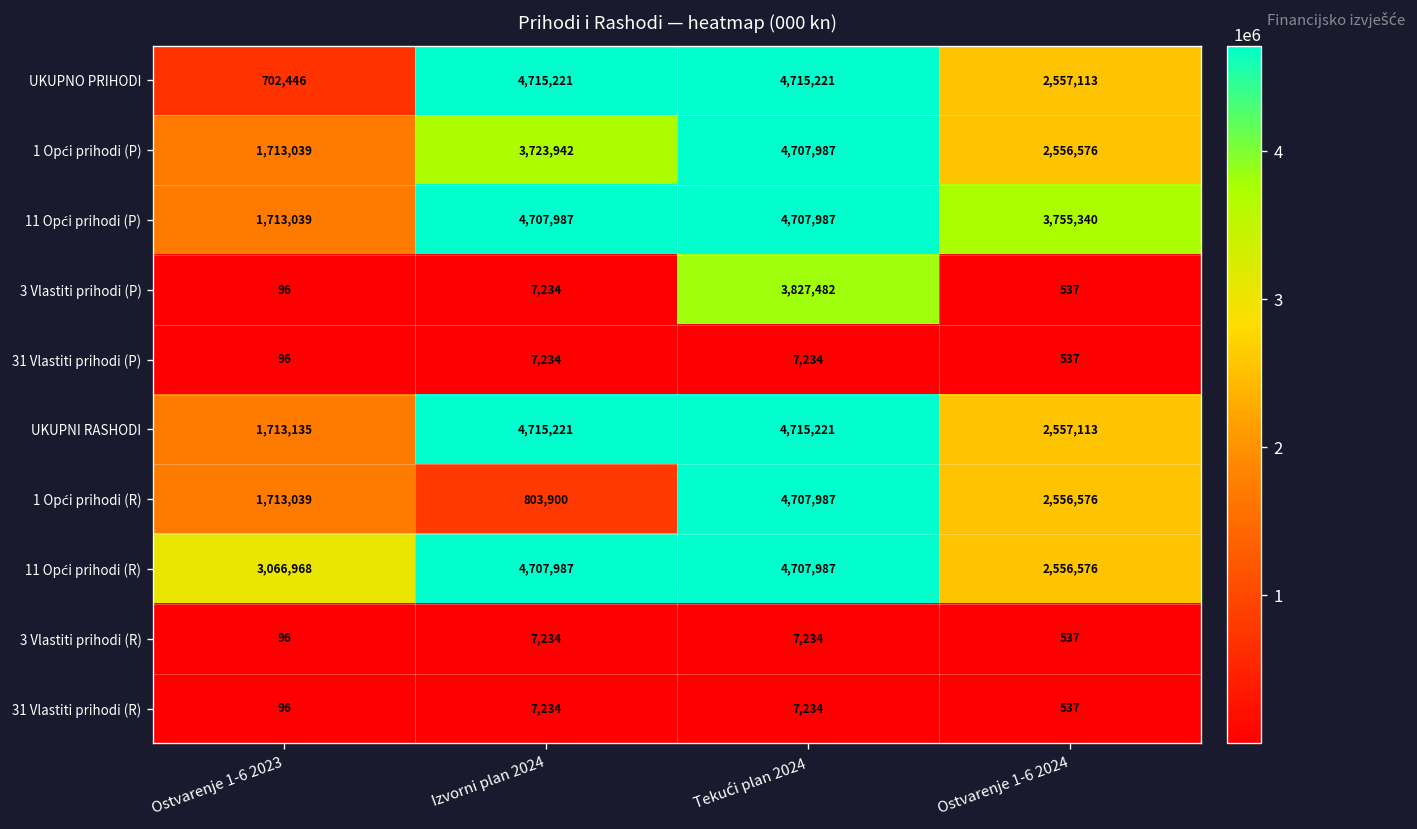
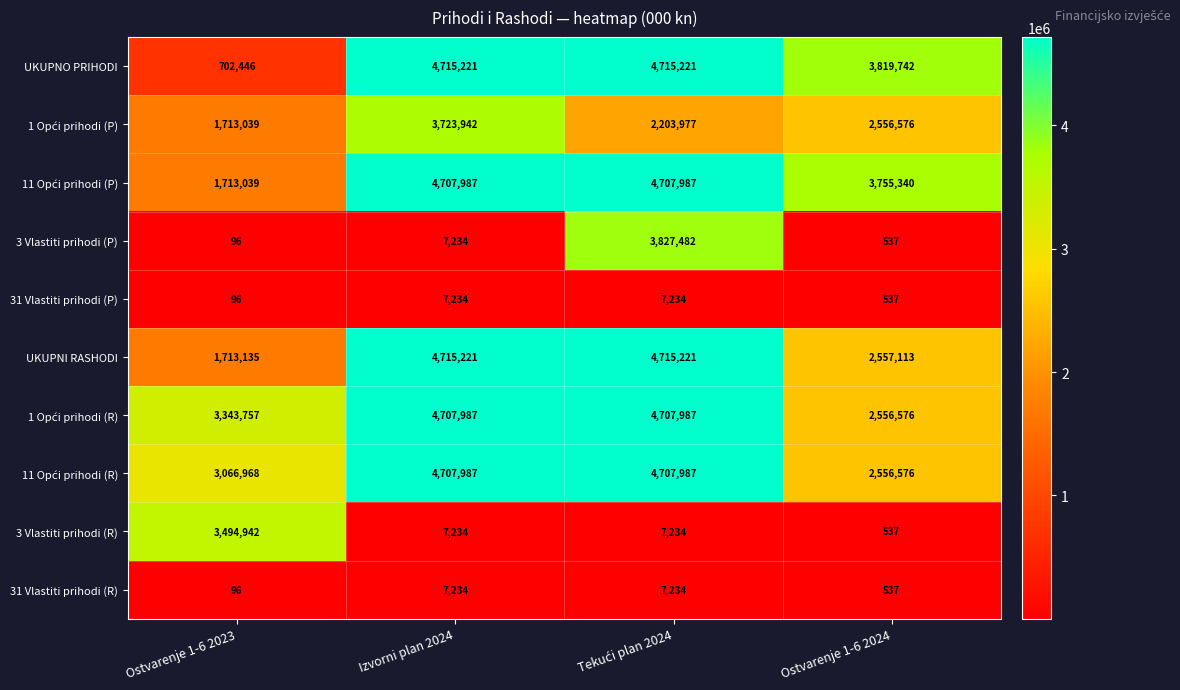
  {
    "UKUPNO PRIHODI": {
      "Ostvarenje 1-6 2023": "702,446",
      "Izvorni plan 2024": "4,715,221",
      "Tekući plan 2024": "4,715,221",
-     "Ostvarenje 1-6 2024": "2,557,113"
+     "Ostvarenje 1-6 2024": "3,819,742"
    },
    "1 Opći prihodi (P)": {
      "Ostvarenje 1-6 2023": "1,713,039",
      "Izvorni plan 2024": "3,723,942",
-     "Tekući plan 2024": "4,707,987",
+     "Tekući plan 2024": "2,203,977",
      "Ostvarenje 1-6 2024": "2,556,576"
    },
    "11 Opći prihodi (P)": {
      "Ostvarenje 1-6 2023": "1,713,039",
      "Izvorni plan 2024": "4,707,987",
      "Tekući plan 2024": "4,707,987",
      "Ostvarenje 1-6 2024": "3,755,340"
    },
    "3 Vlastiti prihodi (P)": {
      "Ostvarenje 1-6 2023": "96",
      "Izvorni plan 2024": "7,234",
      "Tekući plan 2024": "3,827,482",
      "Ostvarenje 1-6 2024": "537"
    },
    "31 Vlastiti prihodi (P)": {
      "Ostvarenje 1-6 2023": "96",
      "Izvorni plan 2024": "7,234",
      "Tekući plan 2024": "7,234",
      "Ostvarenje 1-6 2024": "537"
    },
    "UKUPNI RASHODI": {
      "Ostvarenje 1-6 2023": "1,713,135",
      "Izvorni plan 2024": "4,715,221",
      "Tekući plan 2024": "4,715,221",
      "Ostvarenje 1-6 2024": "2,557,113"
    },
    "1 Opći prihodi (R)": {
-     "Ostvarenje 1-6 2023": "1,713,039",
-     "Izvorni plan 2024": "803,900",
+     "Ostvarenje 1-6 2023": "3,343,757",
+     "Izvorni plan 2024": "4,707,987",
      "Tekući plan 2024": "4,707,987",
      "Ostvarenje 1-6 2024": "2,556,576"
    },
    "11 Opći prihodi (R)": {
      "Ostvarenje 1-6 2023": "3,066,968",
      "Izvorni plan 2024": "4,707,987",
      "Tekući plan 2024": "4,707,987",
      "Ostvarenje 1-6 2024": "2,556,576"
    },
    "3 Vlastiti prihodi (R)": {
-     "Ostvarenje 1-6 2023": "96",
+     "Ostvarenje 1-6 2023": "3,494,942",
      "Izvorni plan 2024": "7,234",
      "Tekući plan 2024": "7,234",
      "Ostvarenje 1-6 2024": "537"
    },
    "31 Vlastiti prihodi (R)": {
      "Ostvarenje 1-6 2023": "96",
      "Izvorni plan 2024": "7,234",
      "Tekući plan 2024": "7,234",
      "Ostvarenje 1-6 2024": "537"
    }
  }
